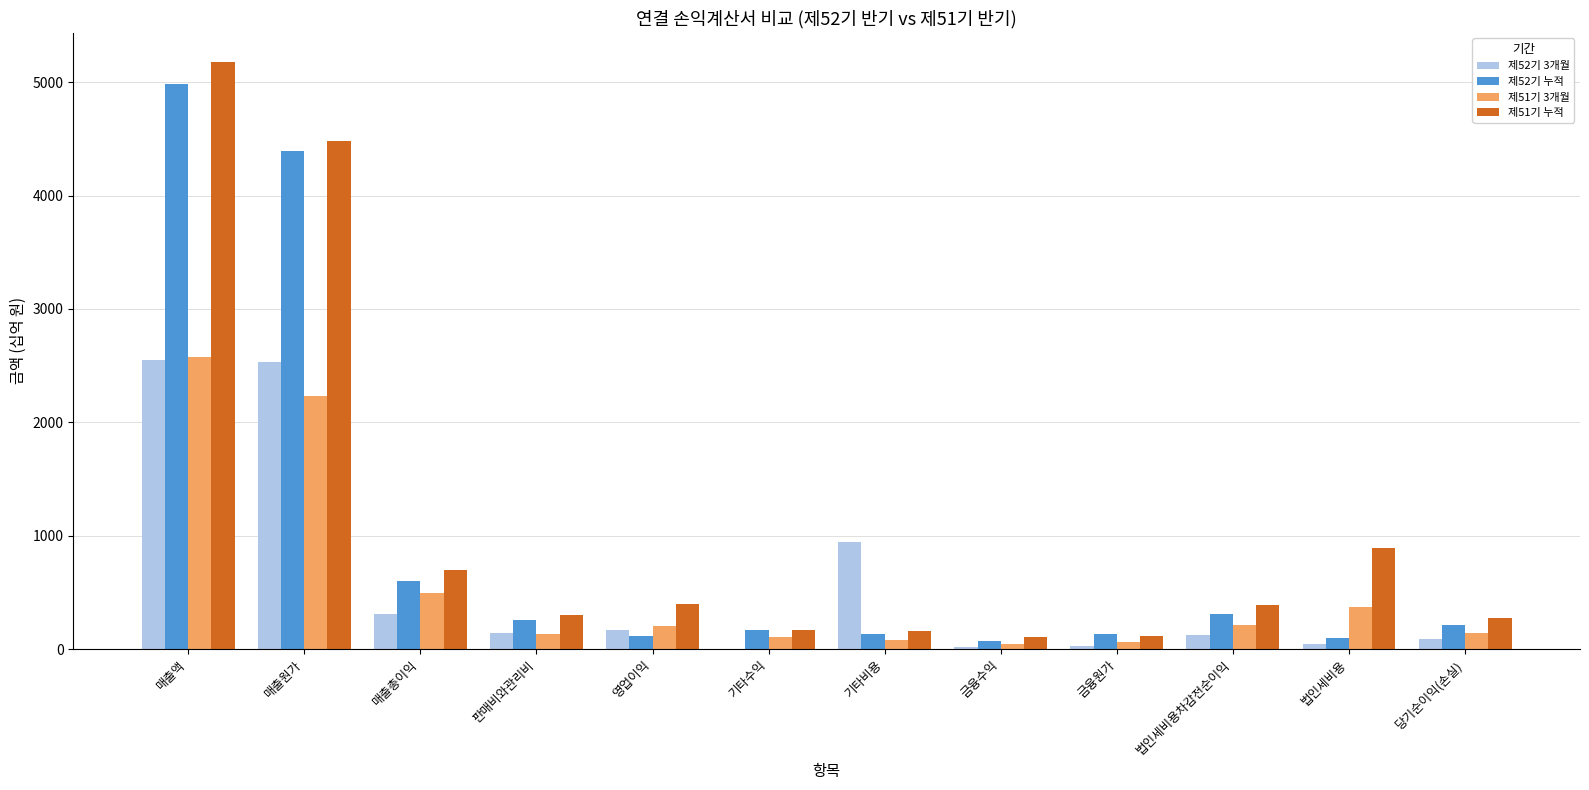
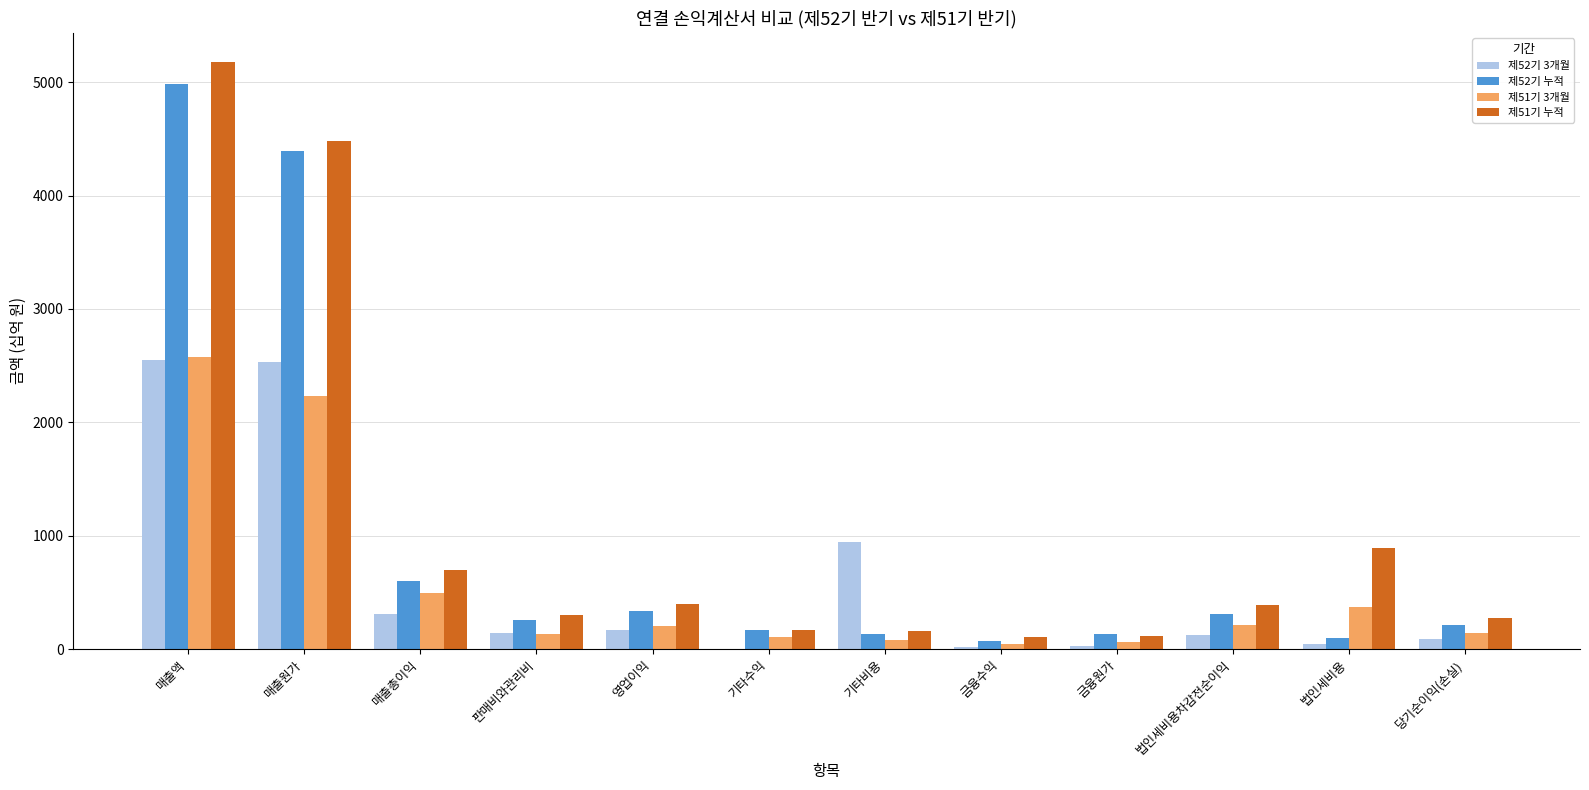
  {
    "제52기 3개월": {
      "매출액": 2550,
      "매출원가": 2530,
      "매출총이익": 310,
      "판매비와관리비": 140,
      "영업이익": 170,
      "기타비용": 940,
      "금융원가": 20,
      "법인세비용차감전순이익": 130,
      "법인세비용": 40,
      "당기순이익(손실)": 90
    },
    "제52기 누적": {
      "매출액": 4990,
      "매출원가": 4390,
      "매출총이익": 600,
      "판매비와관리비": 260,
-     "영업이익": 120,
+     "영업이익": 340,
      "기타수익": 170,
      "기타비용": 130,
      "금융수익": 70,
      "금융원가": 130,
      "법인세비용차감전순이익": 310,
      "법인세비용": 90,
      "당기순이익(손실)": 220
    },
    "제51기 3개월": {
      "매출액": 2570,
      "매출원가": 2230,
      "매출총이익": 490,
      "판매비와관리비": 140,
      "영업이익": 210,
      "기타수익": 100,
      "기타비용": 80,
      "금융수익": 40,
      "금융원가": 70,
      "법인세비용차감전순이익": 210,
      "법인세비용": 370,
      "당기순이익(손실)": 150
    },
    "제51기 누적": {
      "매출액": 5180,
      "매출원가": 4480,
      "매출총이익": 700,
      "판매비와관리비": 300,
      "영업이익": 400,
      "기타수익": 170,
      "기타비용": 160,
      "금융수익": 100,
      "금융원가": 120,
      "법인세비용차감전순이익": 390,
      "법인세비용": 890,
      "당기순이익(손실)": 270
    }
  }
